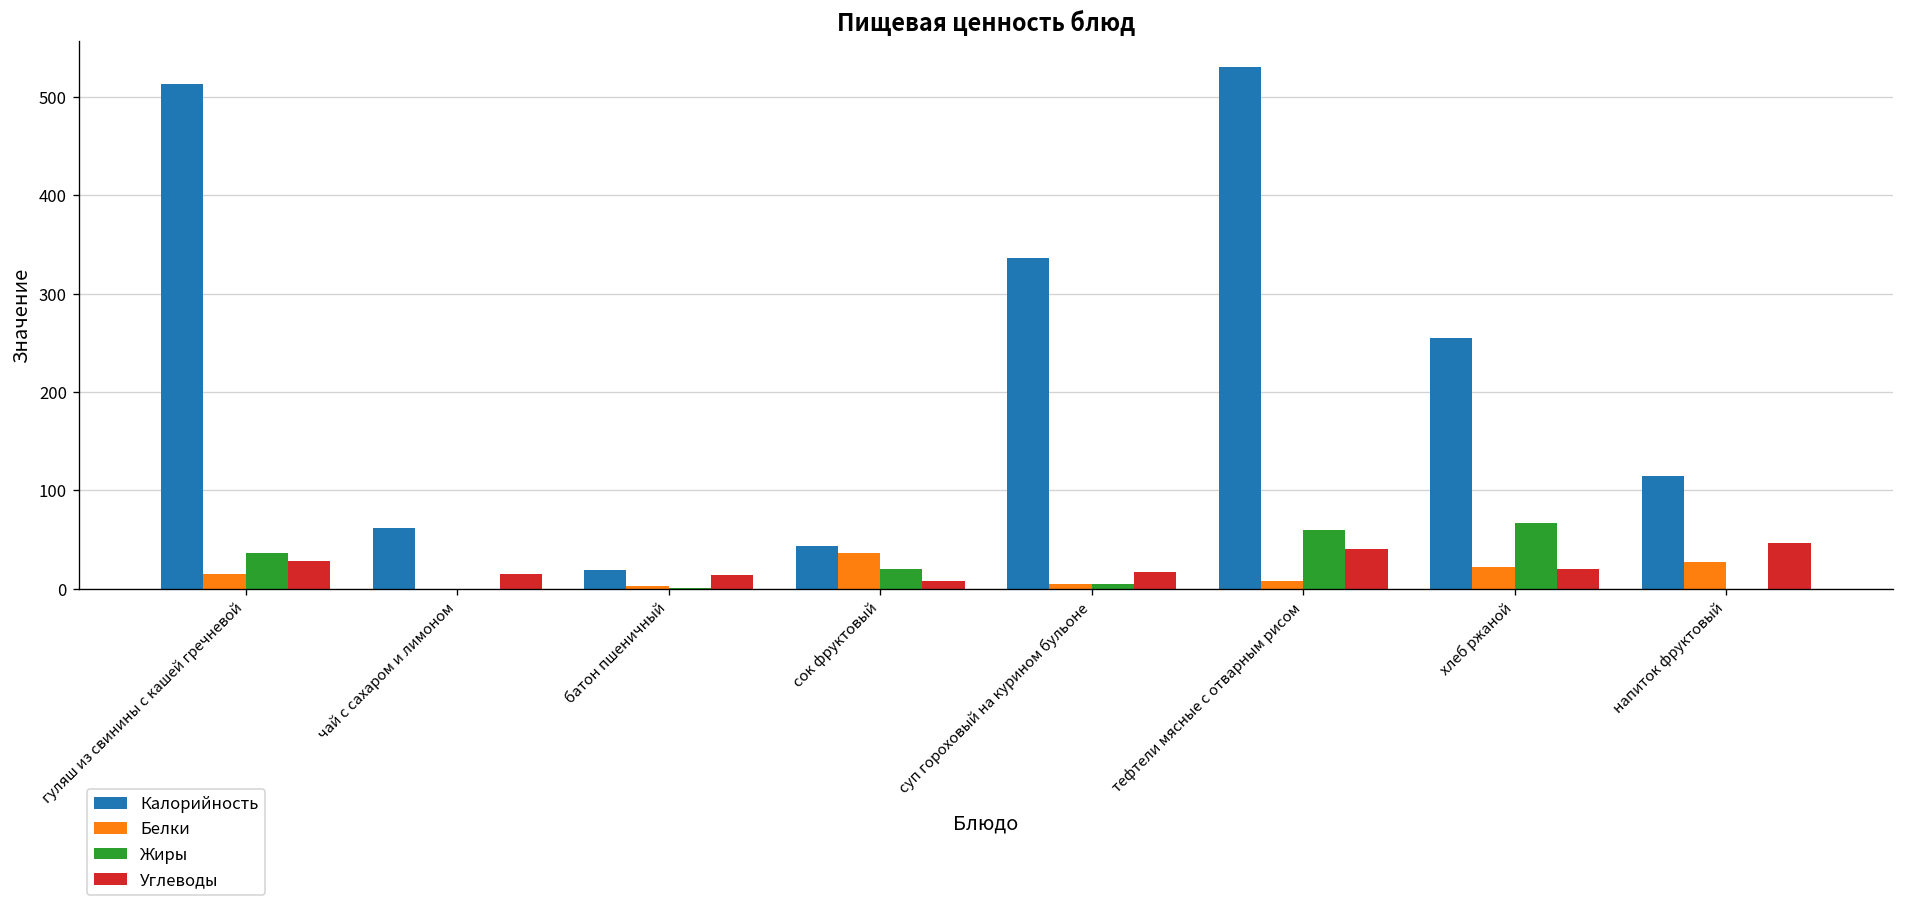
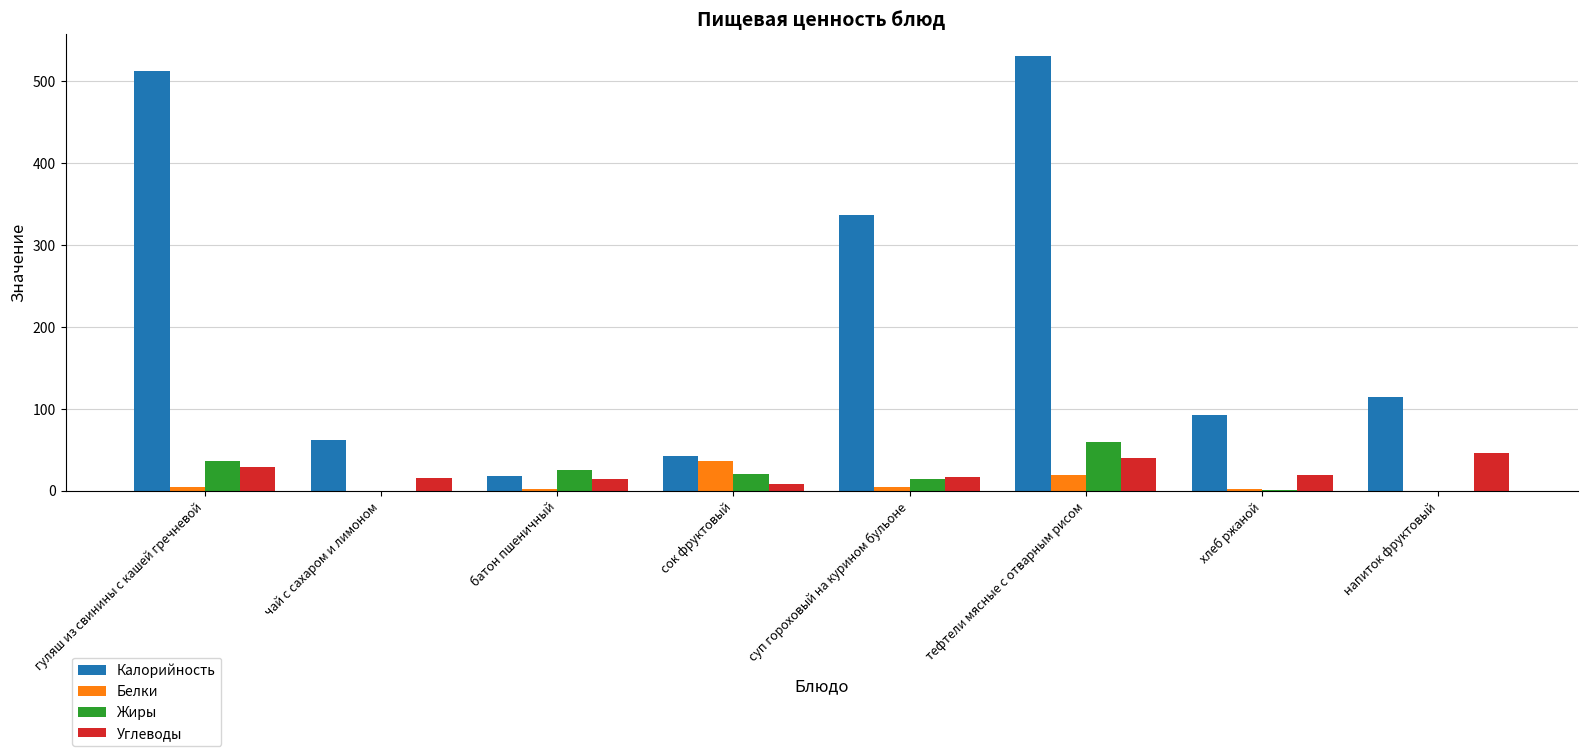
  {
    "Калорийность": {
      "гуляш из свинины с кашей гречневой": 510,
      "чай с сахаром и лимоном": 60,
      "батон пшеничный": 20,
      "сок фруктовый": 40,
      "суп гороховый на курином бульоне": 340,
      "тефтели мясные с отварным рисом": 530,
-     "хлеб ржаной": 250,
+     "хлеб ржаной": 90,
      "напиток фруктовый": 110
    },
    "Белки": {
-     "гуляш из свинины с кашей гречневой": 20,
+     "гуляш из свинины с кашей гречневой": 10,
      "сок фруктовый": 40,
      "суп гороховый на курином бульоне": 10,
-     "тефтели мясные с отварным рисом": 10,
-     "хлеб ржаной": 20,
-     "напиток фруктовый": 30
+     "тефтели мясные с отварным рисом": 20,
+     "хлеб ржаной": 0,
+     "напиток фруктовый": 0
    },
    "Жиры": {
      "гуляш из свинины с кашей гречневой": 40,
-     "батон пшеничный": 0,
+     "батон пшеничный": 30,
      "сок фруктовый": 20,
-     "суп гороховый на курином бульоне": 0,
+     "суп гороховый на курином бульоне": 10,
      "тефтели мясные с отварным рисом": 60,
-     "хлеб ржаной": 70
+     "хлеб ржаной": 0
    },
    "Углеводы": {
      "гуляш из свинины с кашей гречневой": 30,
      "чай с сахаром и лимоном": 20,
      "батон пшеничный": 10,
      "сок фруктовый": 10,
      "суп гороховый на курином бульоне": 20,
      "тефтели мясные с отварным рисом": 40,
      "хлеб ржаной": 20,
      "напиток фруктовый": 50
    }
  }
